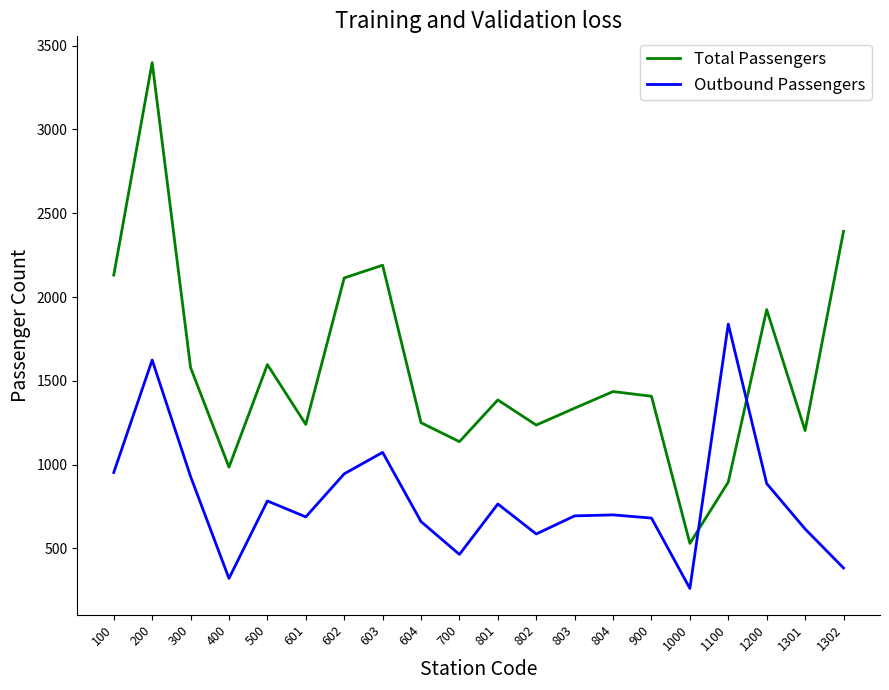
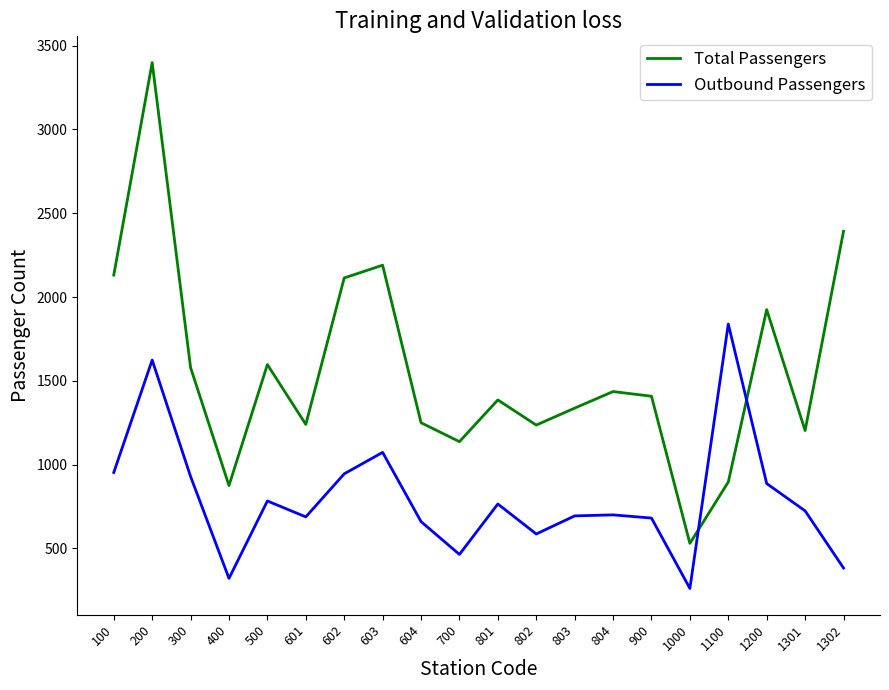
  {
    "Total Passengers": {
      "100": 2130,
      "200": 3400,
      "300": 1580,
-     "400": 990,
+     "400": 880,
      "500": 1600,
      "601": 1240,
      "602": 2110,
      "603": 2190,
      "604": 1250,
      "700": 1140,
      "801": 1390,
      "802": 1240,
      "803": 1340,
      "804": 1440,
      "900": 1410,
      "1000": 530,
      "1100": 900,
      "1200": 1930,
      "1301": 1200,
      "1302": 2390
    },
    "Outbound Passengers": {
      "100": 950,
      "200": 1620,
      "300": 930,
      "400": 320,
      "500": 780,
      "601": 690,
      "602": 950,
      "603": 1070,
      "604": 660,
      "700": 460,
      "801": 770,
      "802": 590,
      "803": 690,
      "804": 700,
      "900": 680,
      "1000": 260,
      "1100": 1840,
      "1200": 890,
-     "1301": 620,
+     "1301": 720,
      "1302": 380
    }
  }
